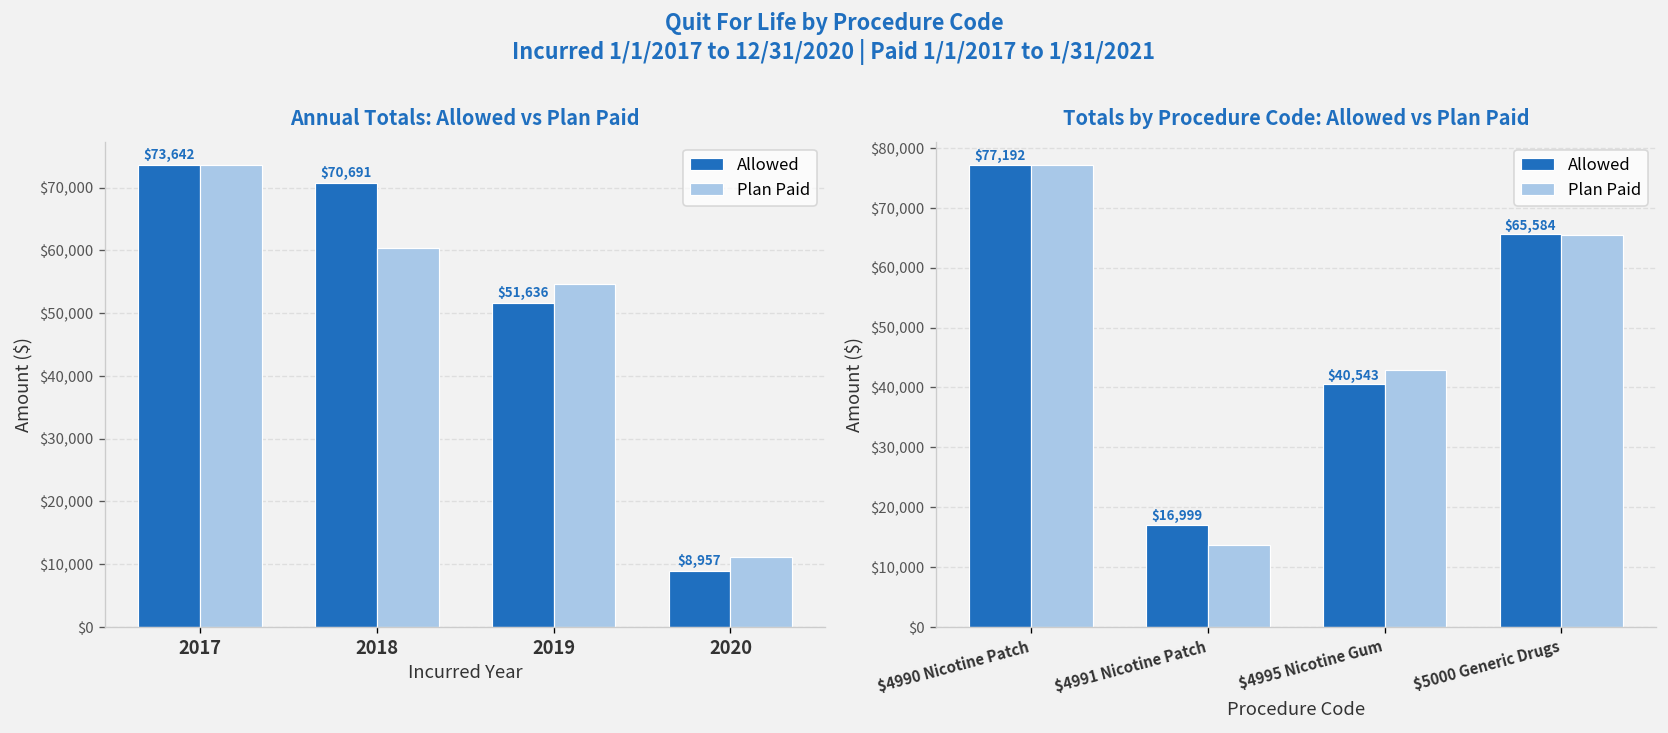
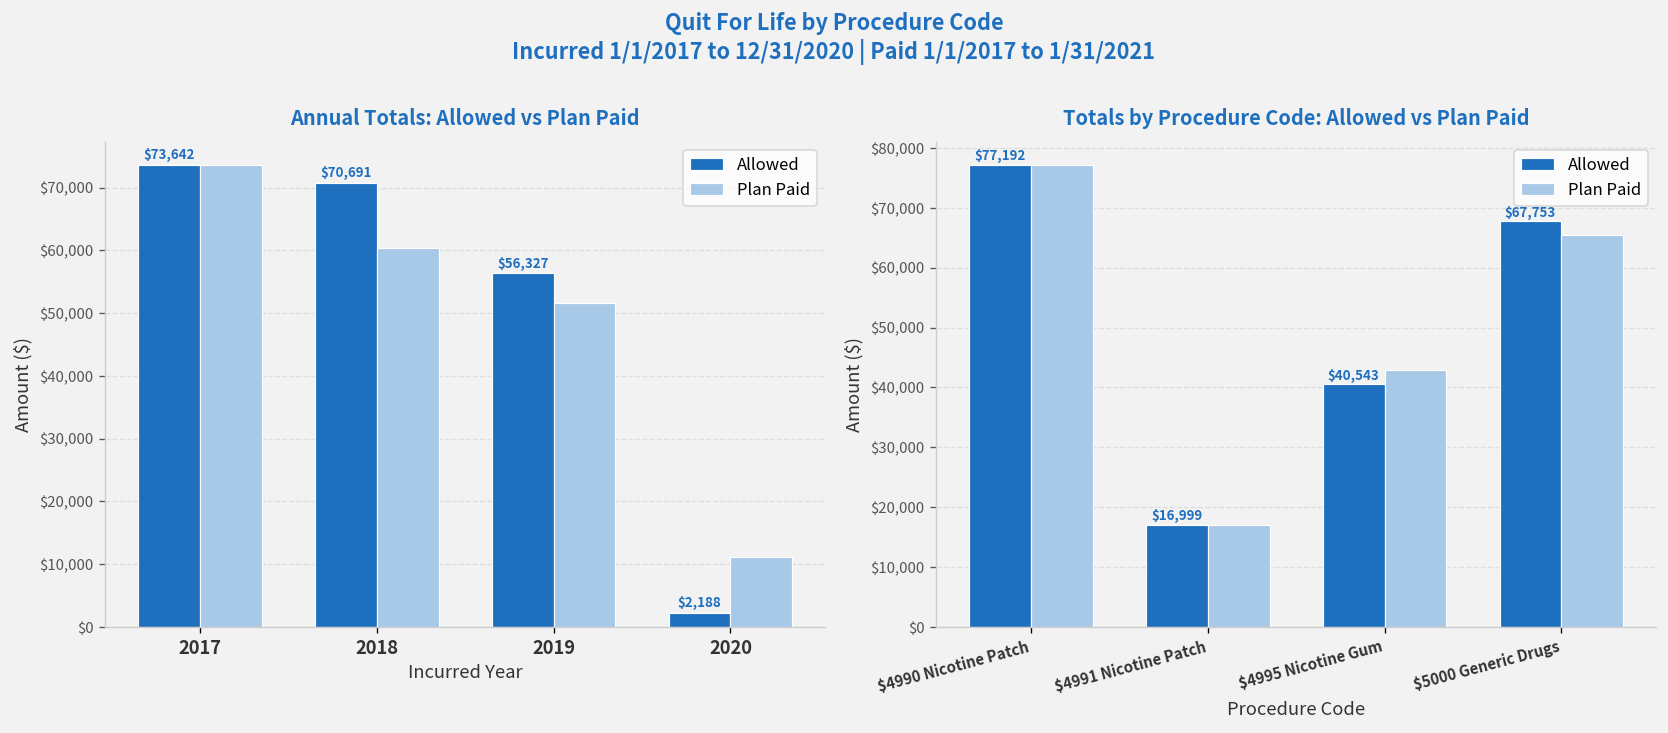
  {
    "Annual Totals: Allowed vs Plan Paid": {
      "Allowed": {
        "2017": "$73,642",
        "2018": "$70,691",
-       "2019": "$51,636",
-       "2020": "$8,957"
+       "2019": "$56,327",
+       "2020": "$2,188"
      },
      "Plan Paid": {
        "2017": "$74,000",
        "2018": "$60,000",
-       "2019": "$55,000",
+       "2019": "$52,000",
        "2020": "$11,000"
      }
    },
    "Totals by Procedure Code: Allowed vs Plan Paid": {
      "Allowed": {
        "$4990 Nicotine Patch": "$77,192",
        "$4991 Nicotine Patch": "$16,999",
        "$4995 Nicotine Gum": "$40,543",
-       "$5000 Generic Drugs": "$65,584"
+       "$5000 Generic Drugs": "$67,753"
      },
      "Plan Paid": {
        "$4990 Nicotine Patch": "$77,000",
-       "$4991 Nicotine Patch": "$14,000",
+       "$4991 Nicotine Patch": "$17,000",
        "$4995 Nicotine Gum": "$43,000",
        "$5000 Generic Drugs": "$66,000"
      }
    }
  }
